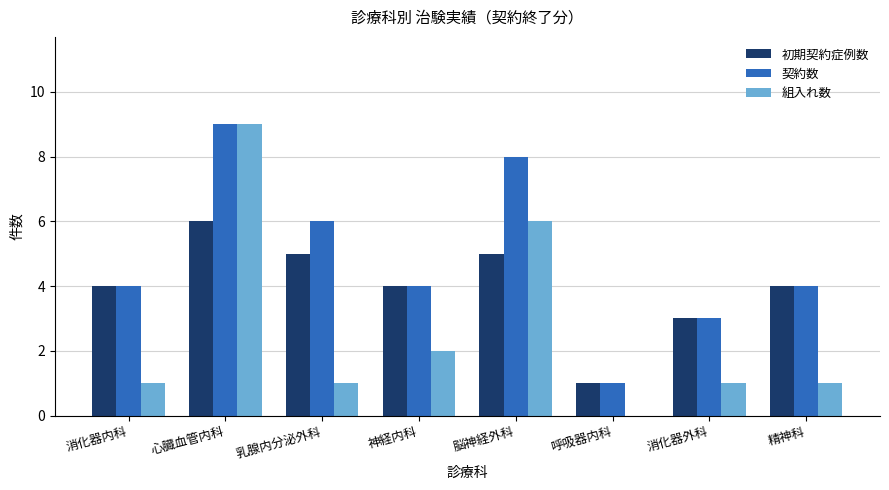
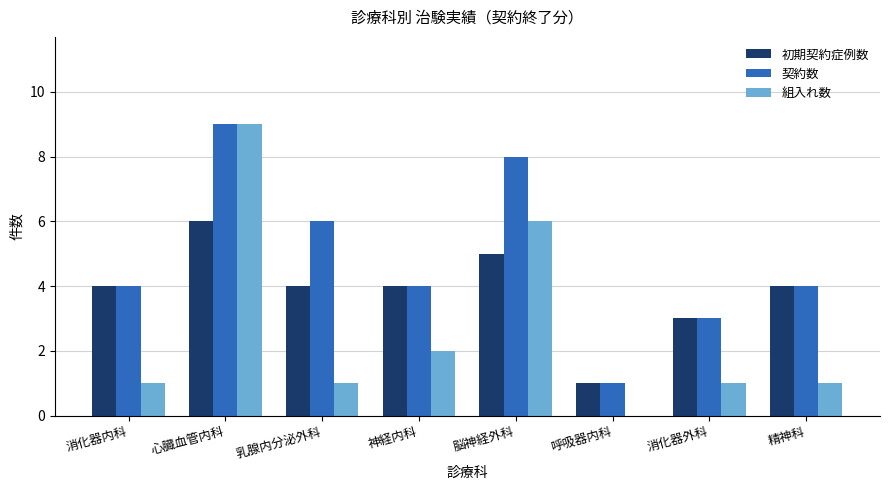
  {
    "初期契約症例数": {
      "消化器内科": 4,
      "心臓血管内科": 6,
-     "乳腺内分泌外科": 5,
+     "乳腺内分泌外科": 4,
      "神経内科": 4,
      "脳神経外科": 5,
      "呼吸器内科": 1,
      "消化器外科": 3,
      "精神科": 4
    },
    "契約数": {
      "消化器内科": 4,
      "心臓血管内科": 9,
      "乳腺内分泌外科": 6,
      "神経内科": 4,
      "脳神経外科": 8,
      "呼吸器内科": 1,
      "消化器外科": 3,
      "精神科": 4
    },
    "組入れ数": {
      "消化器内科": 1,
      "心臓血管内科": 9,
      "乳腺内分泌外科": 1,
      "神経内科": 2,
      "脳神経外科": 6,
      "呼吸器内科": 0,
      "消化器外科": 1,
      "精神科": 1
    }
  }
